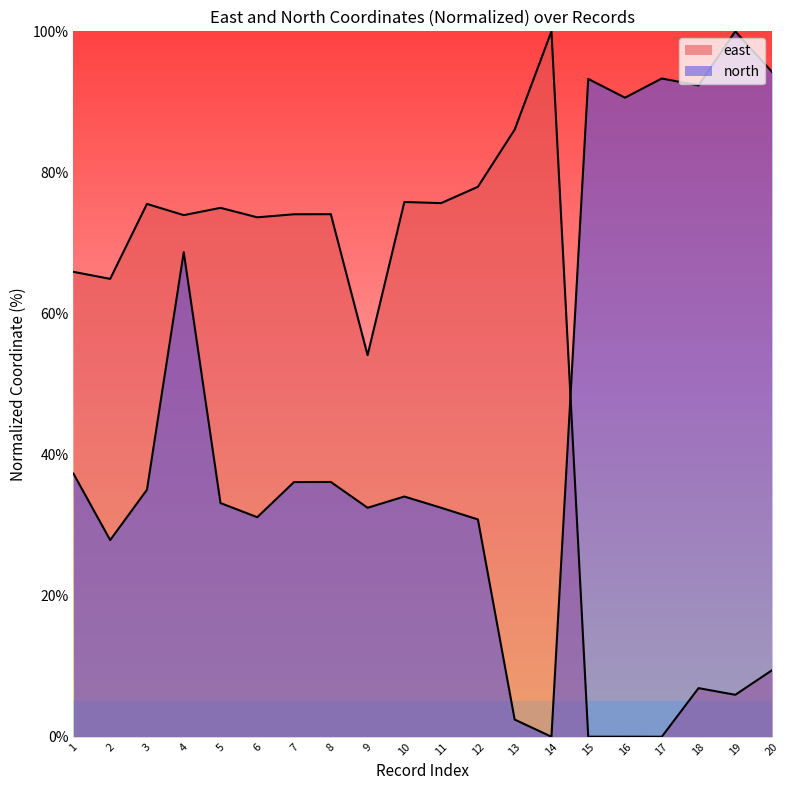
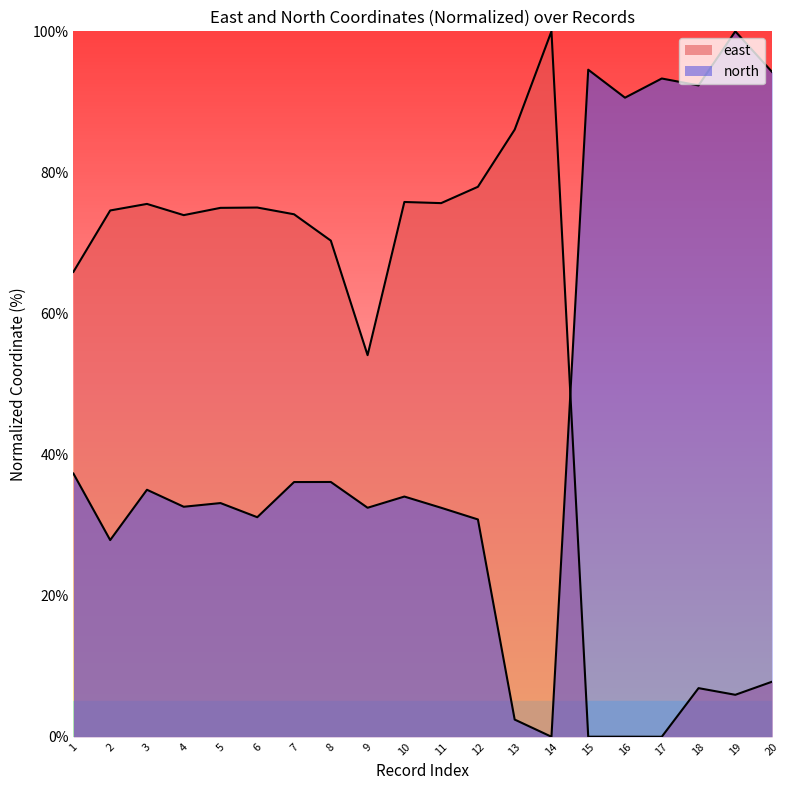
  {
    "east": {
      "1": "66%",
-     "2": "65%",
+     "2": "75%",
      "3": "76%",
      "4": "74%",
      "5": "75%",
-     "6": "74%",
+     "6": "75%",
      "7": "74%",
-     "8": "74%",
+     "8": "70%",
      "9": "54%",
      "10": "76%",
      "11": "76%",
      "12": "78%",
      "13": "86%",
      "14": "100%",
      "18": "7%",
      "19": "6%",
-     "20": "9%"
+     "20": "8%"
    },
    "north": {
      "1": "37%",
      "2": "28%",
      "3": "35%",
-     "4": "69%",
+     "4": "33%",
      "5": "33%",
      "6": "31%",
      "7": "36%",
      "8": "36%",
      "9": "32%",
      "10": "34%",
      "11": "32%",
      "12": "31%",
-     "15": "93%",
+     "15": "95%",
      "16": "91%",
      "17": "93%",
      "18": "92%",
      "19": "100%",
      "20": "94%"
    }
  }
